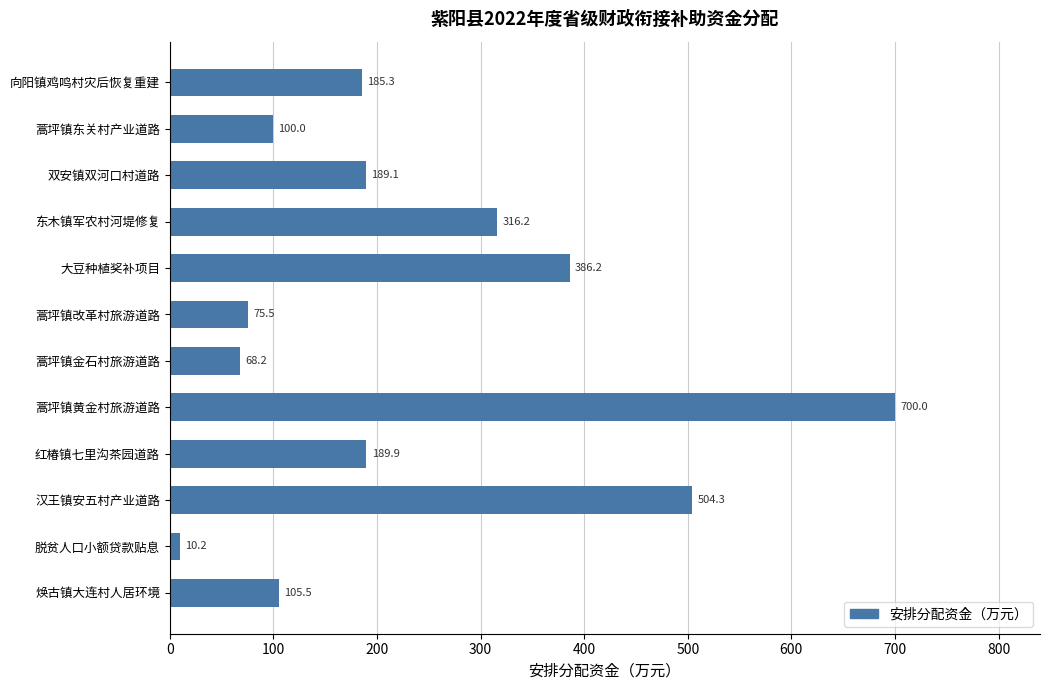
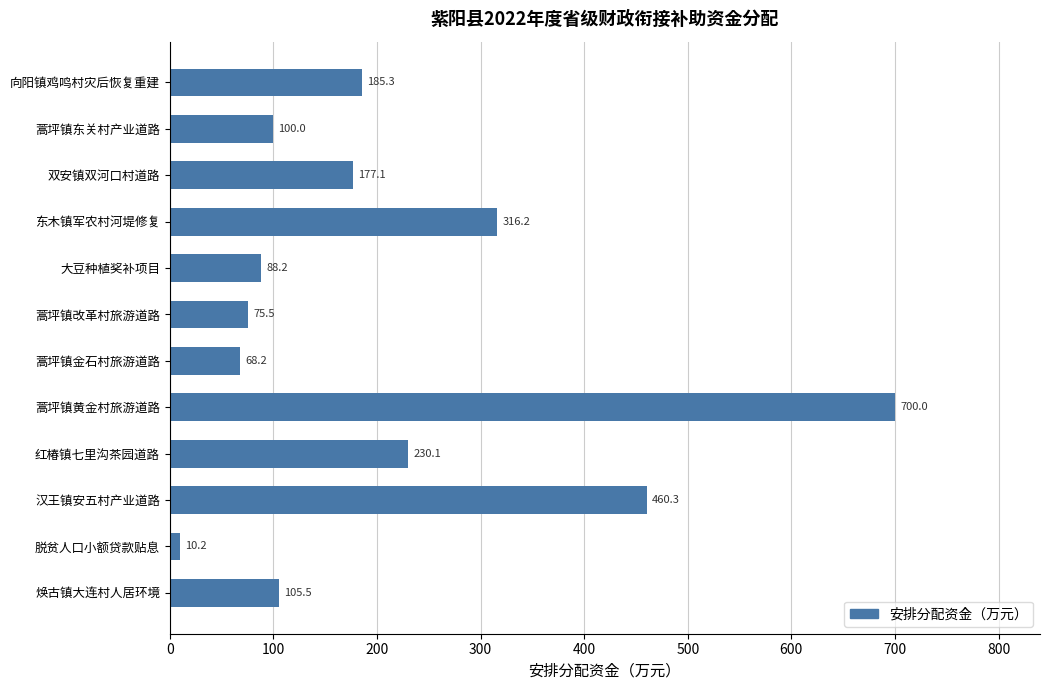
  {
    "向阳镇鸡鸣村灾后恢复重建": 185.3,
    "蒿坪镇东关村产业道路": 100.0,
-   "双安镇双河口村道路": 189.1,
+   "双安镇双河口村道路": 177.1,
    "东木镇军农村河堤修复": 316.2,
-   "大豆种植奖补项目": 386.2,
+   "大豆种植奖补项目": 88.2,
    "蒿坪镇改革村旅游道路": 75.5,
    "蒿坪镇金石村旅游道路": 68.2,
    "蒿坪镇黄金村旅游道路": 700.0,
-   "红椿镇七里沟茶园道路": 189.9,
-   "汉王镇安五村产业道路": 504.3,
+   "红椿镇七里沟茶园道路": 230.1,
+   "汉王镇安五村产业道路": 460.3,
    "脱贫人口小额贷款贴息": 10.2,
    "焕古镇大连村人居环境": 105.5
  }
